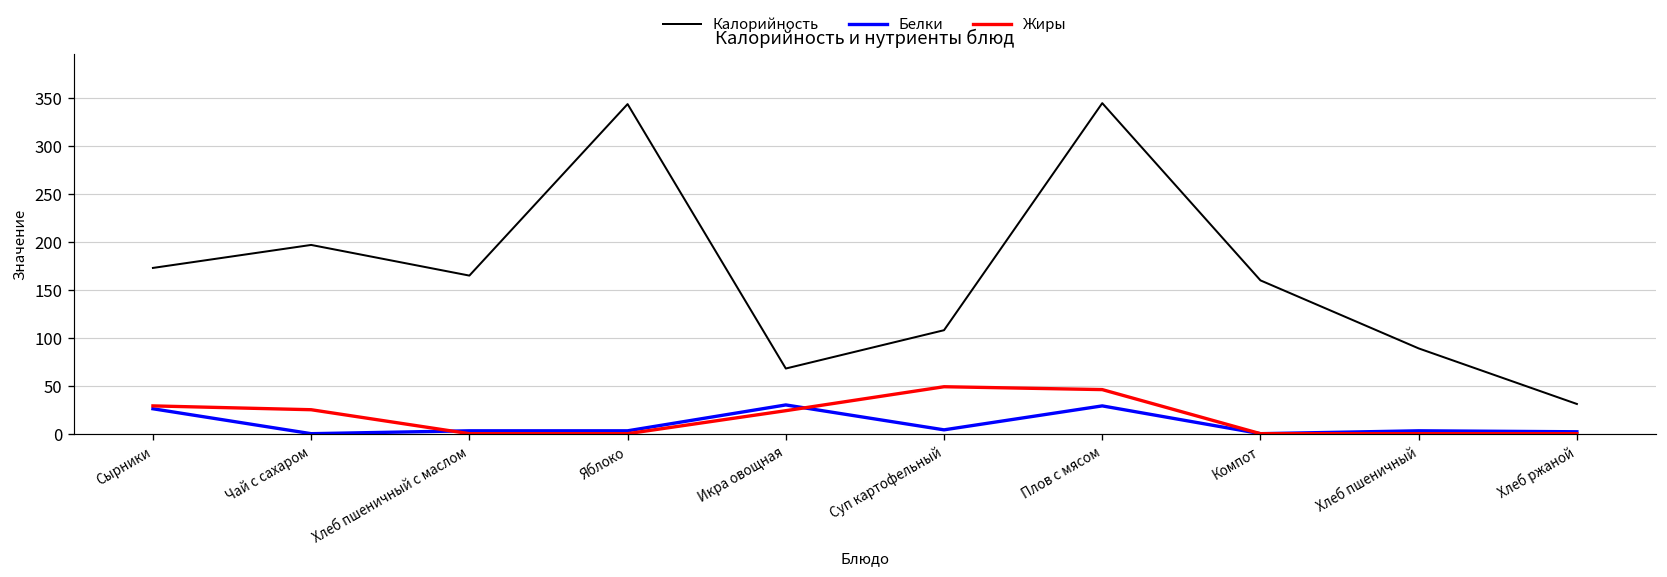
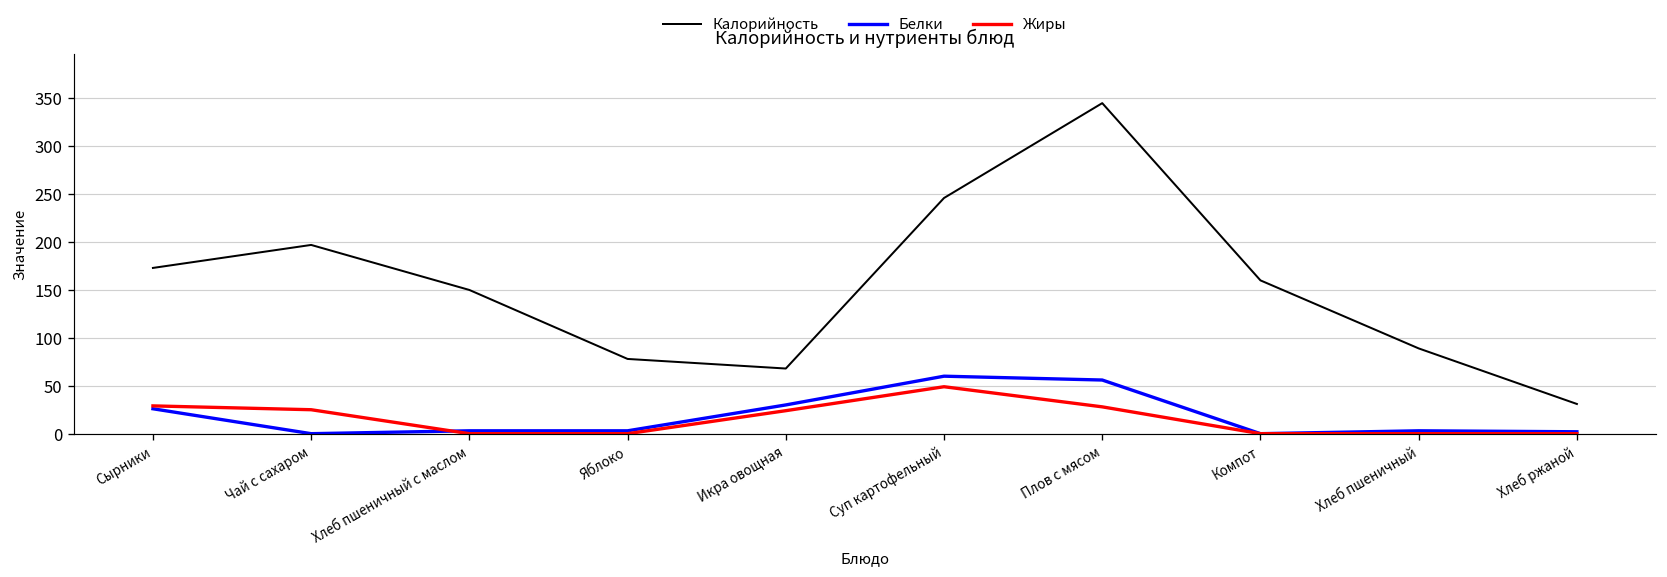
  {
    "Калорийность": {
      "Сырники": 170,
      "Чай с сахаром": 200,
-     "Хлеб пшеничный с маслом": 170,
-     "Яблоко": 340,
+     "Хлеб пшеничный с маслом": 150,
+     "Яблоко": 80,
      "Икра овощная": 70,
-     "Суп картофельный": 110,
+     "Суп картофельный": 250,
      "Плов с мясом": 350,
      "Компот": 160,
      "Хлеб пшеничный": 90,
      "Хлеб ржаной": 30
    },
    "Белки": {
      "Чай с сахаром": 0,
      "Икра овощная": 30,
-     "Суп картофельный": 0,
-     "Плов с мясом": 30
+     "Суп картофельный": 60,
+     "Плов с мясом": 60
    },
    "Жиры": {
      "Чай с сахаром": 30,
      "Икра овощная": 20,
      "Суп картофельный": 50,
-     "Плов с мясом": 50
+     "Плов с мясом": 30
    }
  }
